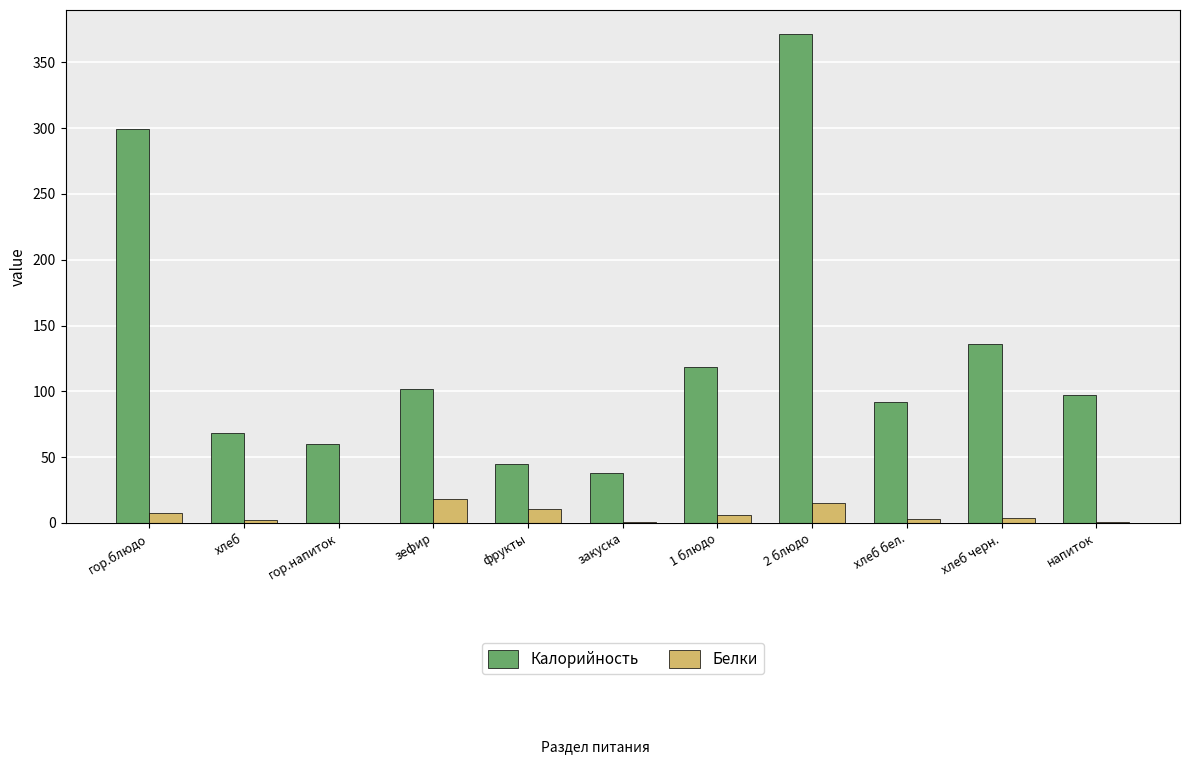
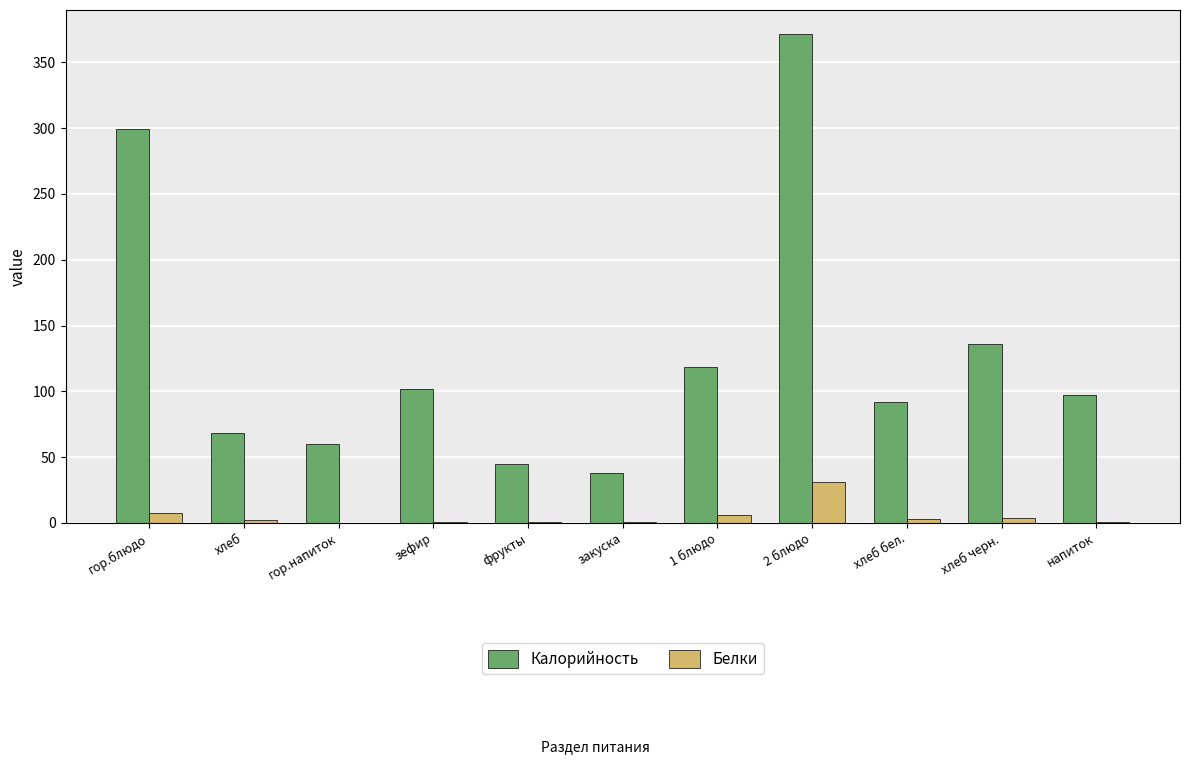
  {
    "Калорийность": {
      "гор.блюдо": 299,
      "хлеб": 68,
      "гор.напиток": 60,
      "зефир": 102,
      "фрукты": 44,
      "закуска": 38,
      "1 блюдо": 118,
      "2 блюдо": 371,
      "хлеб бел.": 92,
      "хлеб черн.": 136,
      "напиток": 97
    },
    "Белки": {
      "гор.блюдо": 8,
      "хлеб": 2,
-     "зефир": 18,
-     "фрукты": 10,
+     "зефир": 1,
+     "фрукты": 0,
      "1 блюдо": 6,
-     "2 блюдо": 15,
+     "2 блюдо": 31,
      "хлеб бел.": 3,
      "хлеб черн.": 4
    }
  }
